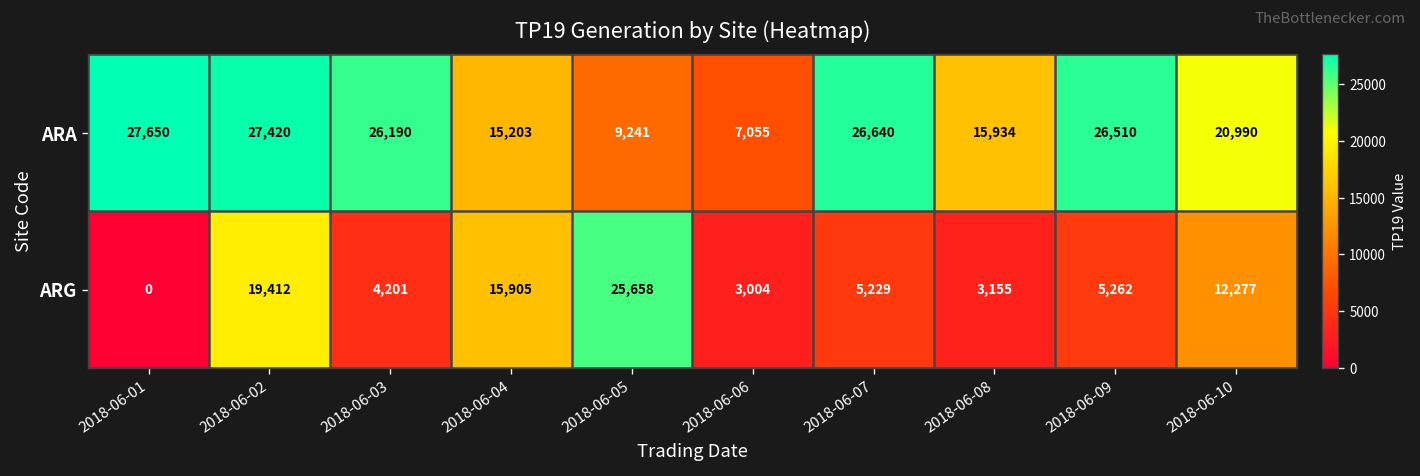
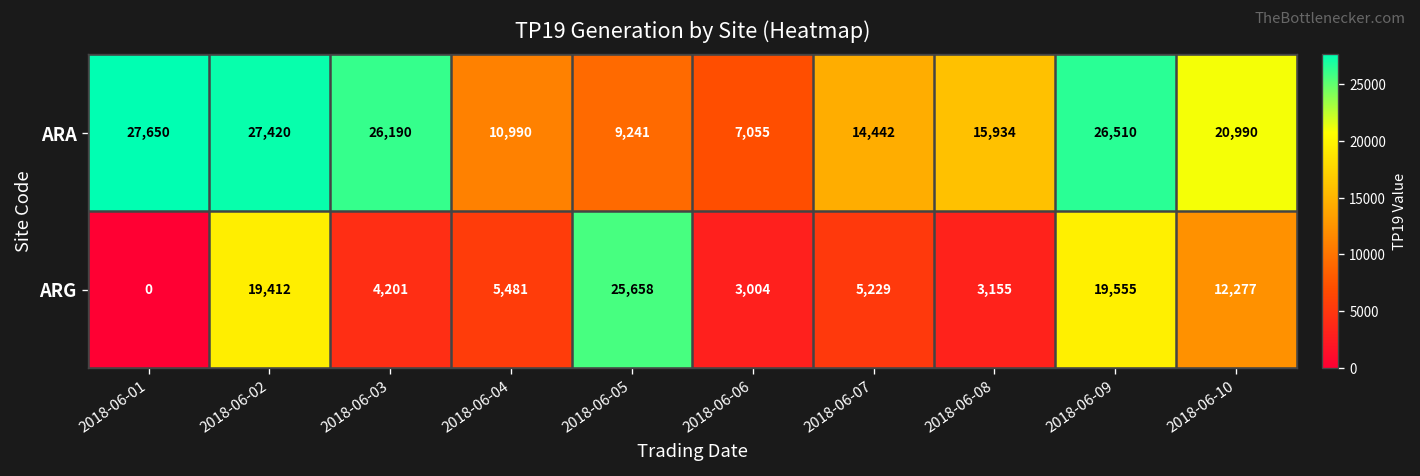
  {
    "ARA": {
      "2018-06-01": "27,650",
      "2018-06-02": "27,420",
      "2018-06-03": "26,190",
-     "2018-06-04": "15,203",
+     "2018-06-04": "10,990",
      "2018-06-05": "9,241",
      "2018-06-06": "7,055",
-     "2018-06-07": "26,640",
+     "2018-06-07": "14,442",
      "2018-06-08": "15,934",
      "2018-06-09": "26,510",
      "2018-06-10": "20,990"
    },
    "ARG": {
      "2018-06-01": "0",
      "2018-06-02": "19,412",
      "2018-06-03": "4,201",
-     "2018-06-04": "15,905",
+     "2018-06-04": "5,481",
      "2018-06-05": "25,658",
      "2018-06-06": "3,004",
      "2018-06-07": "5,229",
      "2018-06-08": "3,155",
-     "2018-06-09": "5,262",
+     "2018-06-09": "19,555",
      "2018-06-10": "12,277"
    }
  }
